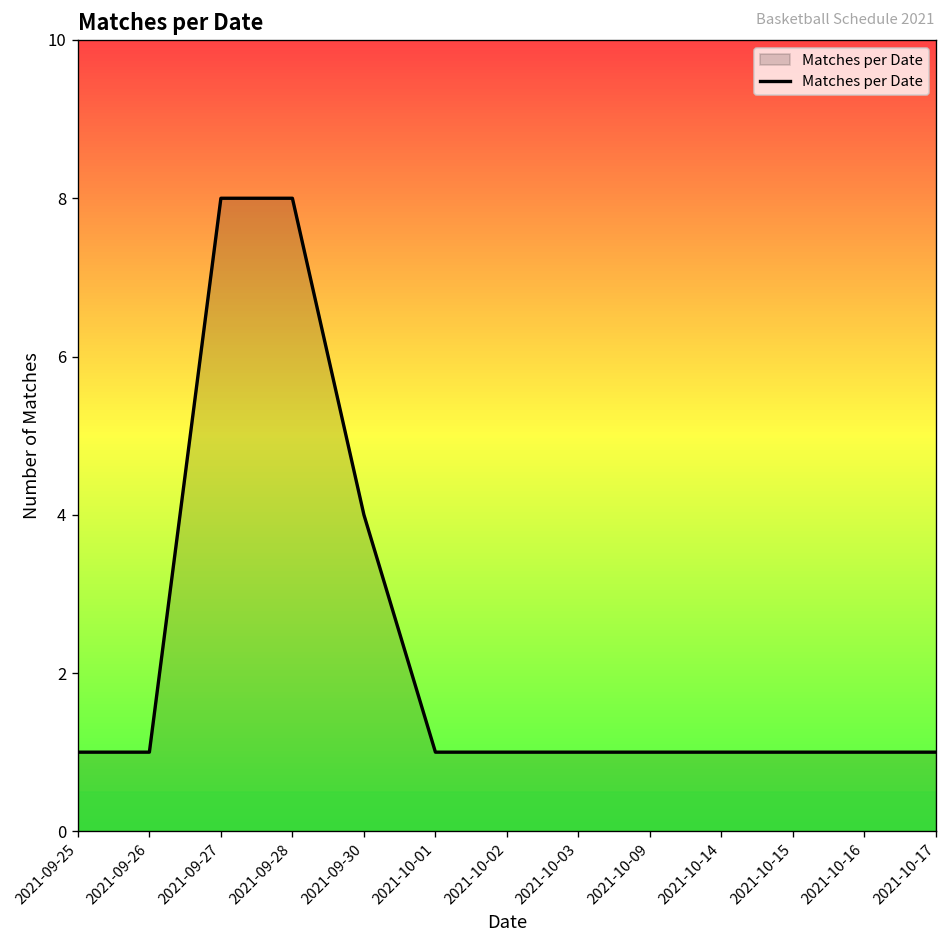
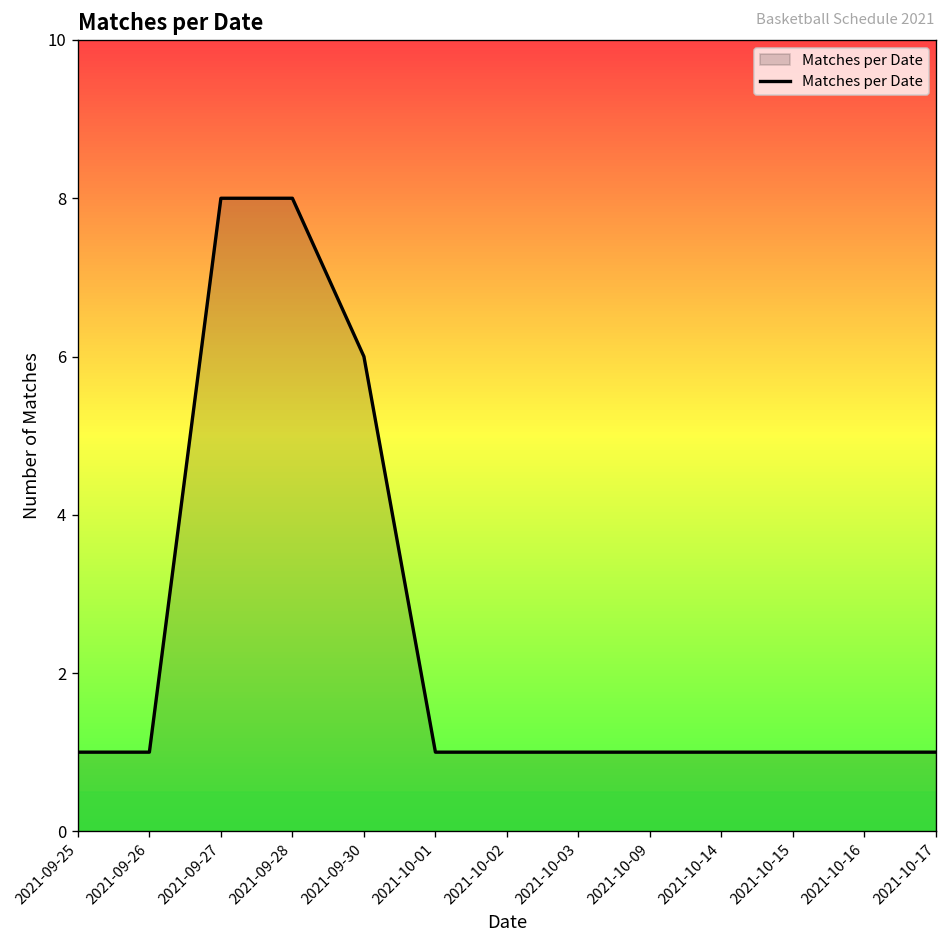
  {
    "2021-09-25": 1,
    "2021-09-26": 1,
    "2021-09-27": 8,
    "2021-09-28": 8,
-   "2021-09-30": 4,
+   "2021-09-30": 6,
    "2021-10-01": 1,
    "2021-10-02": 1,
    "2021-10-03": 1,
    "2021-10-09": 1,
    "2021-10-14": 1,
    "2021-10-15": 1,
    "2021-10-16": 1,
    "2021-10-17": 1
  }
